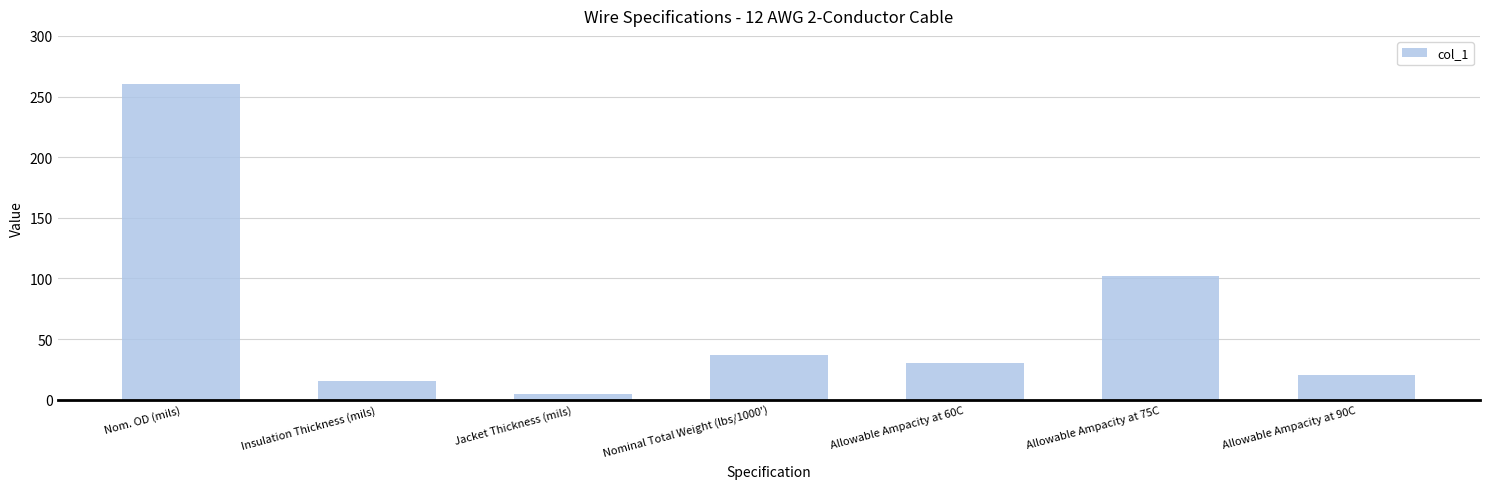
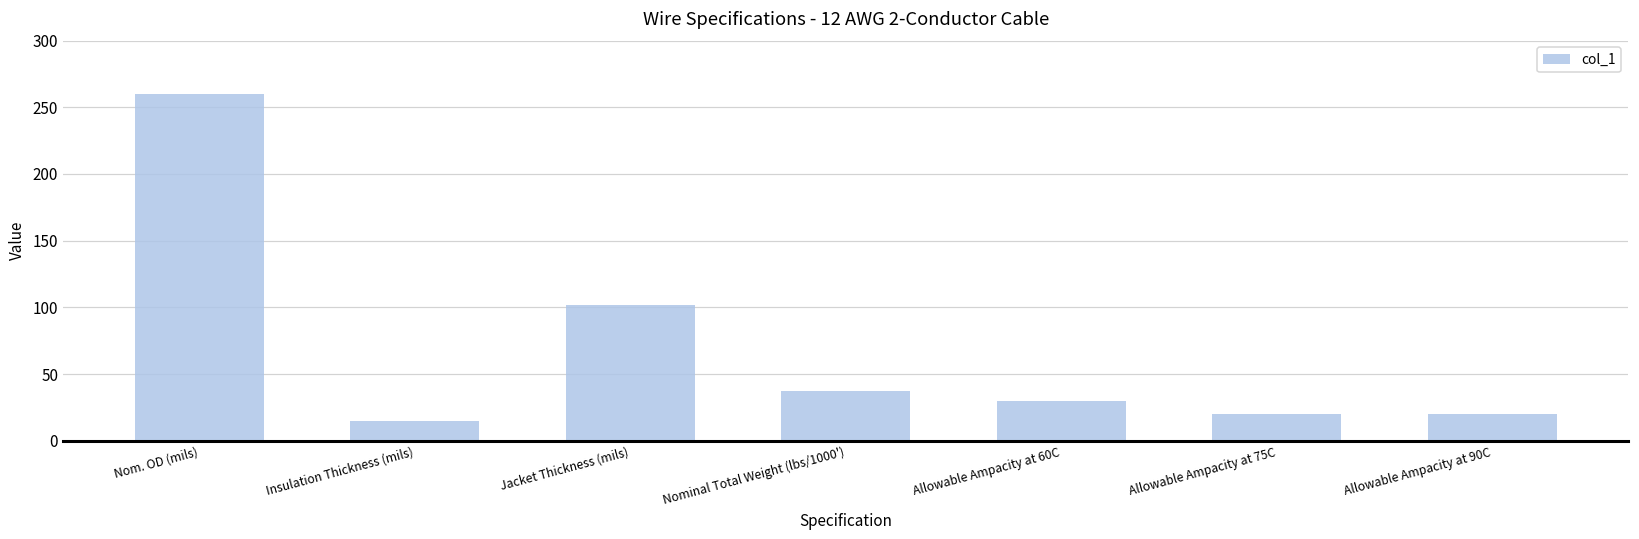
  {
    "Nom. OD (mils)": 260,
    "Insulation Thickness (mils)": 15,
-   "Jacket Thickness (mils)": 5,
+   "Jacket Thickness (mils)": 102,
    "Nominal Total Weight (lbs/1000')": 37,
    "Allowable Ampacity at 60C": 30,
-   "Allowable Ampacity at 75C": 102,
+   "Allowable Ampacity at 75C": 20,
    "Allowable Ampacity at 90C": 20
  }
